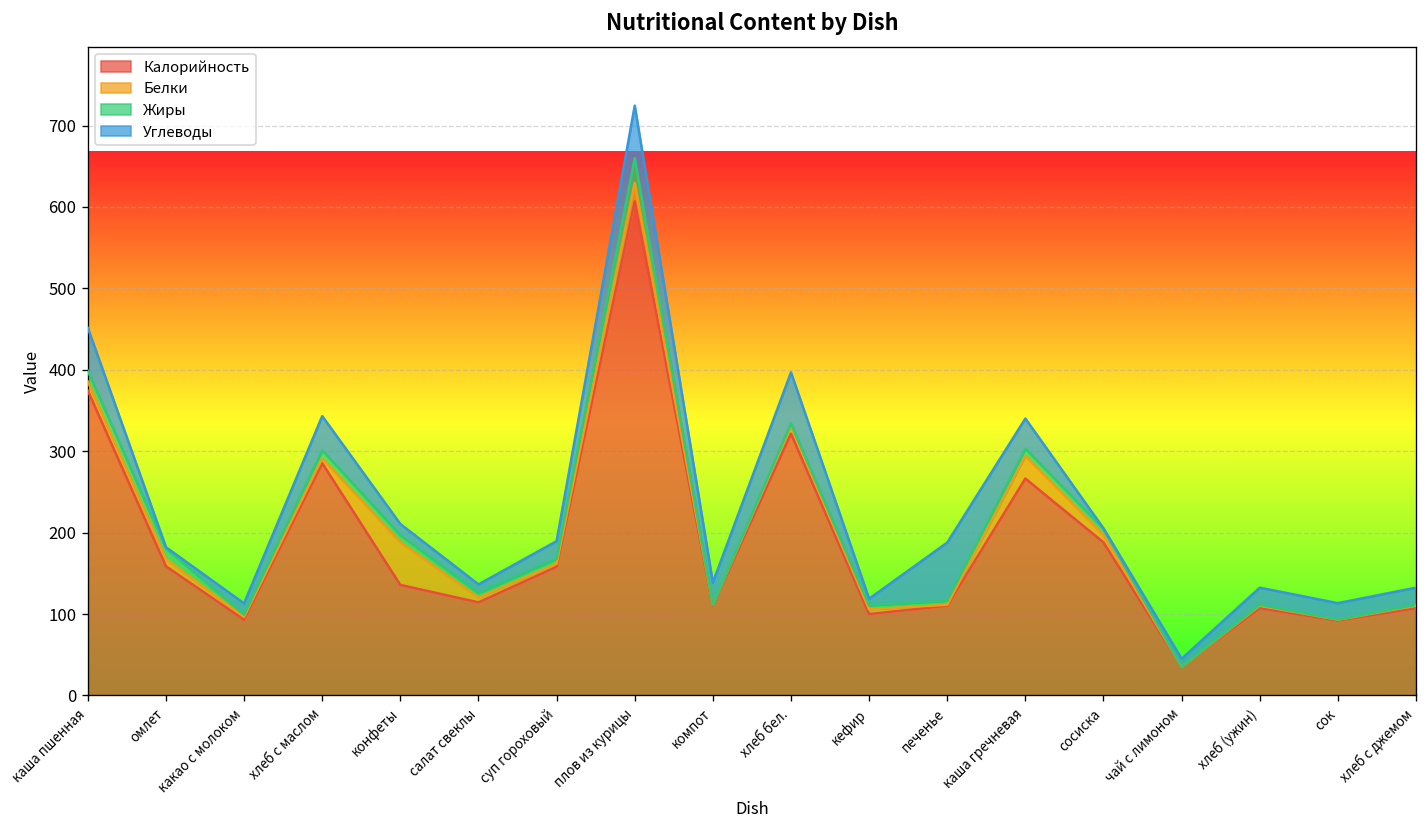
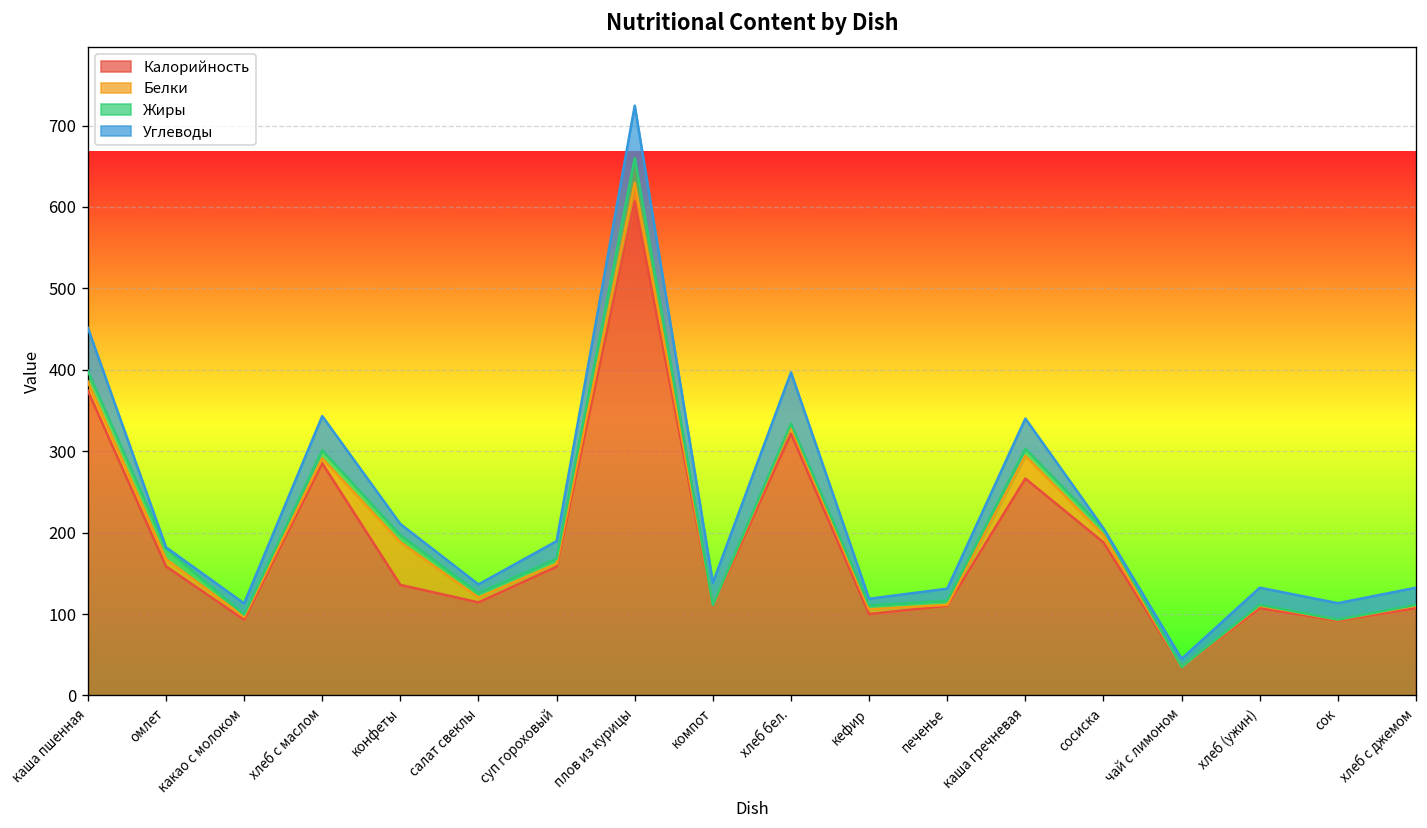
  {
    "Калорийность": {
      "каша пшенная": 370,
      "омлет": 160,
      "хлеб с маслом": 290,
      "конфеты": 140,
      "салат свеклы": 110,
      "плов из курицы": 610,
      "хлеб бел.": 320,
      "кефир": 100,
      "каша гречневая": 270,
      "сосиска": 190
    },
    "Белки": {
      "каша пшенная": 10,
      "омлет": 10,
      "хлеб с маслом": 10,
      "конфеты": 50,
      "салат свеклы": 10,
      "плов из курицы": 20,
      "кефир": 10,
      "каша гречневая": 30,
      "сосиска": 10
    },
    "Жиры": {
      "каша пшенная": 10,
      "хлеб с маслом": 10,
      "конфеты": 10,
      "салат свеклы": 10,
      "суп гороховый": 10,
      "плов из курицы": 30,
      "кефир": 10,
      "печенье": 10,
      "каша гречневая": 10
    },
    "Углеводы": {
      "каша пшенная": 50,
      "какао с молоком": 10,
      "хлеб с маслом": 40,
      "конфеты": 10,
      "салат свеклы": 10,
      "суп гороховый": 20,
      "плов из курицы": 60,
      "компот": 30,
      "хлеб бел.": 60,
      "кефир": 10,
-     "печенье": 70,
+     "печенье": 10,
      "каша гречневая": 40,
      "чай с лимоном": 10,
      "хлеб (ужин)": 20,
      "сок": 20,
      "хлеб с джемом": 20
    }
  }
